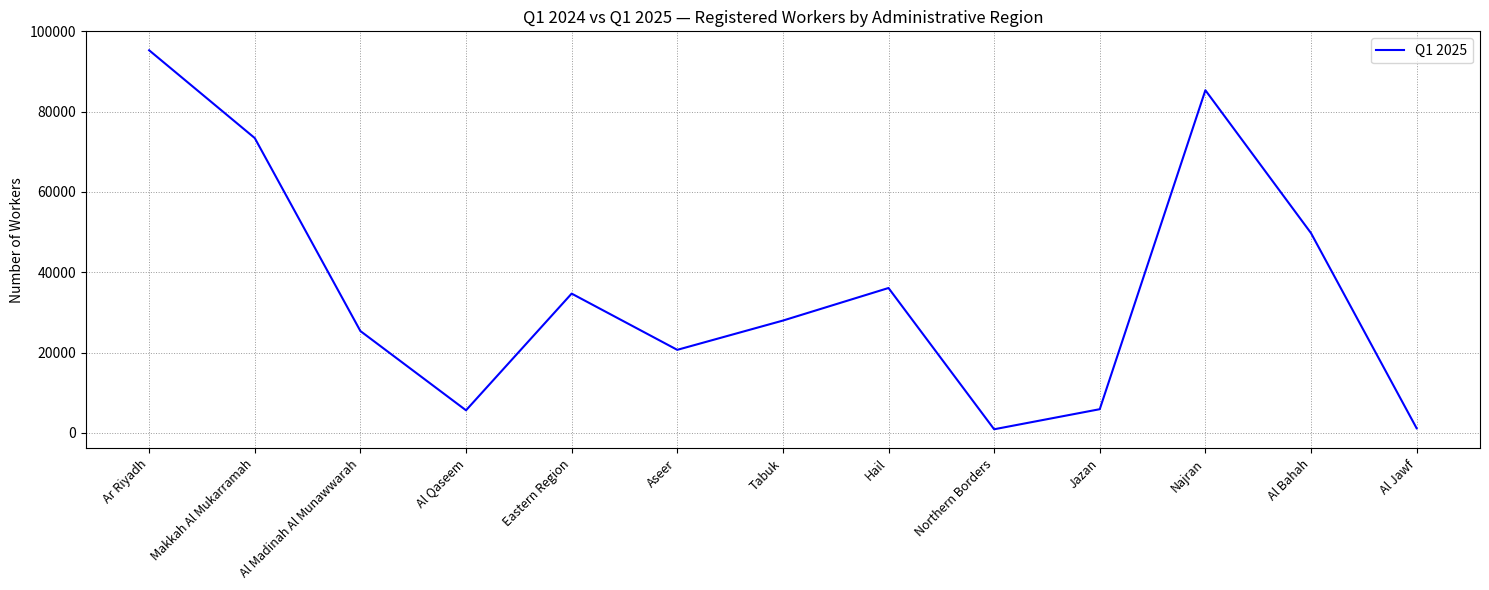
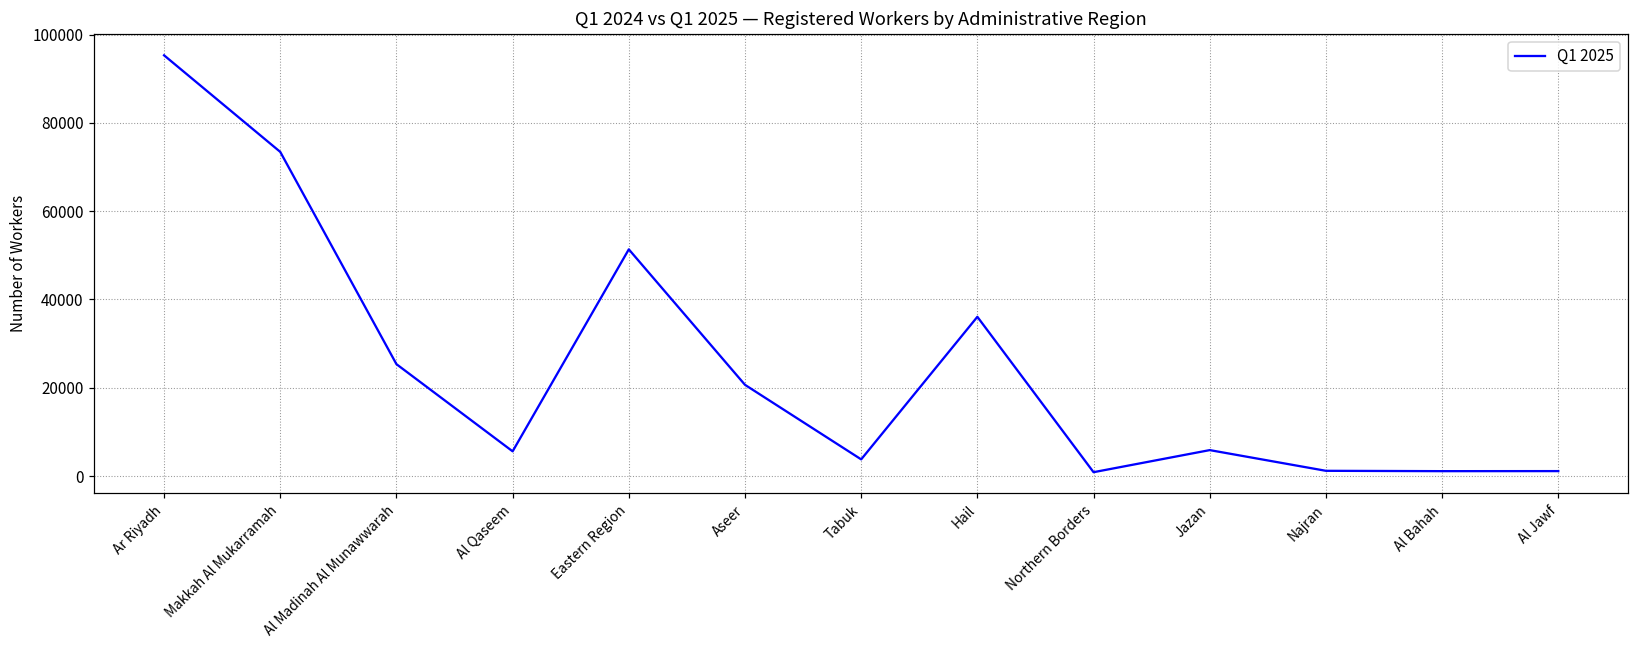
  {
    "Ar Riyadh": 95000,
    "Makkah Al Mukarramah": 73000,
    "Al Madinah Al Munawwarah": 25000,
    "Al Qaseem": 6000,
-   "Eastern Region": 35000,
+   "Eastern Region": 51000,
    "Aseer": 21000,
-   "Tabuk": 28000,
+   "Tabuk": 4000,
    "Hail": 36000,
    "Northern Borders": 1000,
    "Jazan": 6000,
-   "Najran": 85000,
-   "Al Bahah": 50000,
+   "Najran": 1000,
+   "Al Bahah": 1000,
    "Al Jawf": 1000
  }
